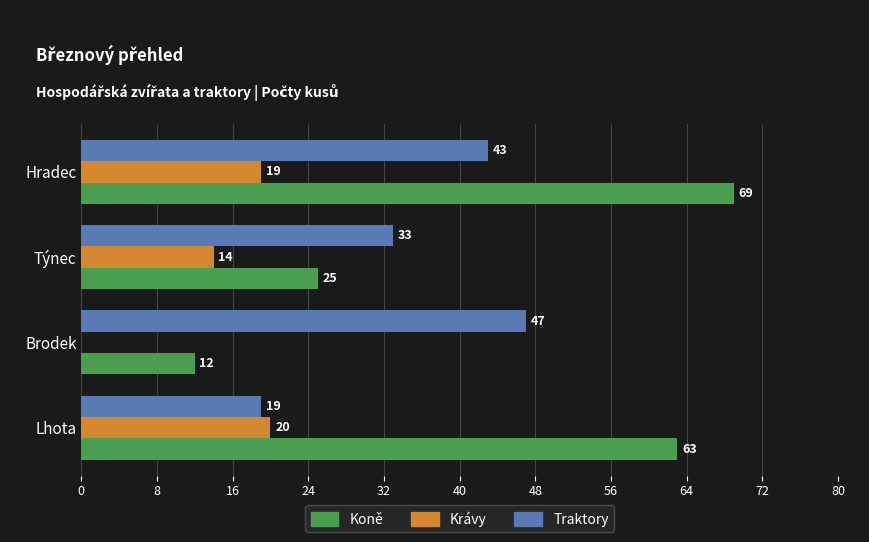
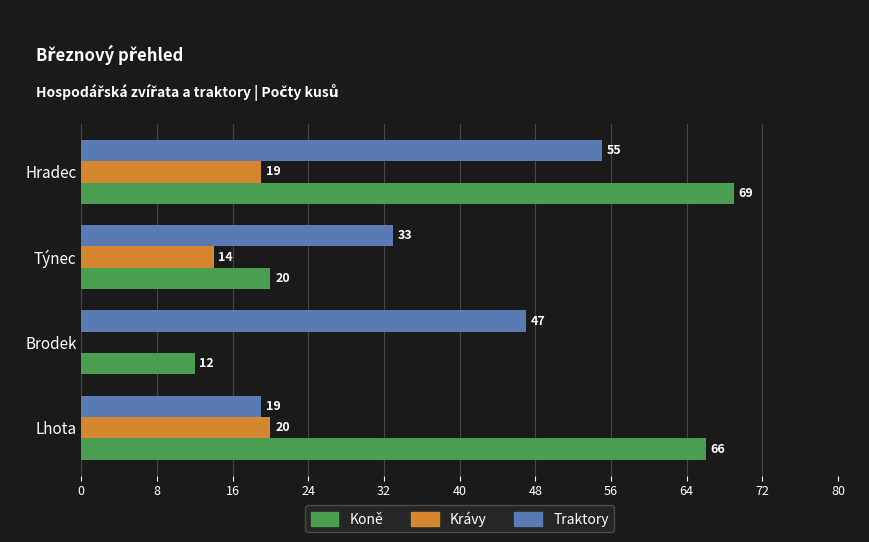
  {
    "Koně": {
      "Hradec": 69,
-     "Týnec": 25,
+     "Týnec": 20,
      "Brodek": 12,
-     "Lhota": 63
+     "Lhota": 66
    },
    "Krávy": {
      "Hradec": 19,
      "Týnec": 14,
      "Lhota": 20
    },
    "Traktory": {
-     "Hradec": 43,
+     "Hradec": 55,
      "Týnec": 33,
      "Brodek": 47,
      "Lhota": 19
    }
  }
